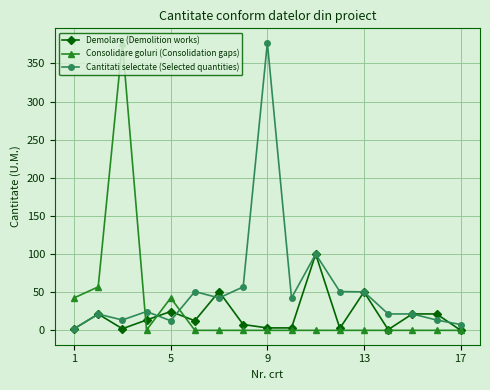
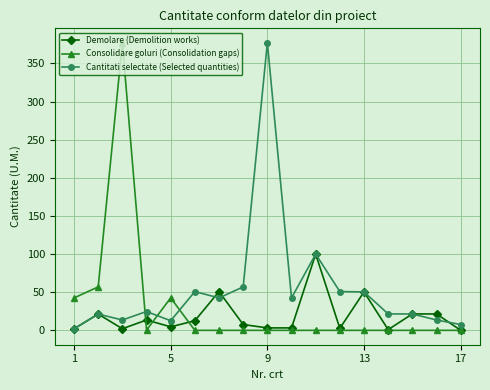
  {
    "Demolare (Demolition works)": {
-     "5": 20
+     "5": 0
    }
  }
